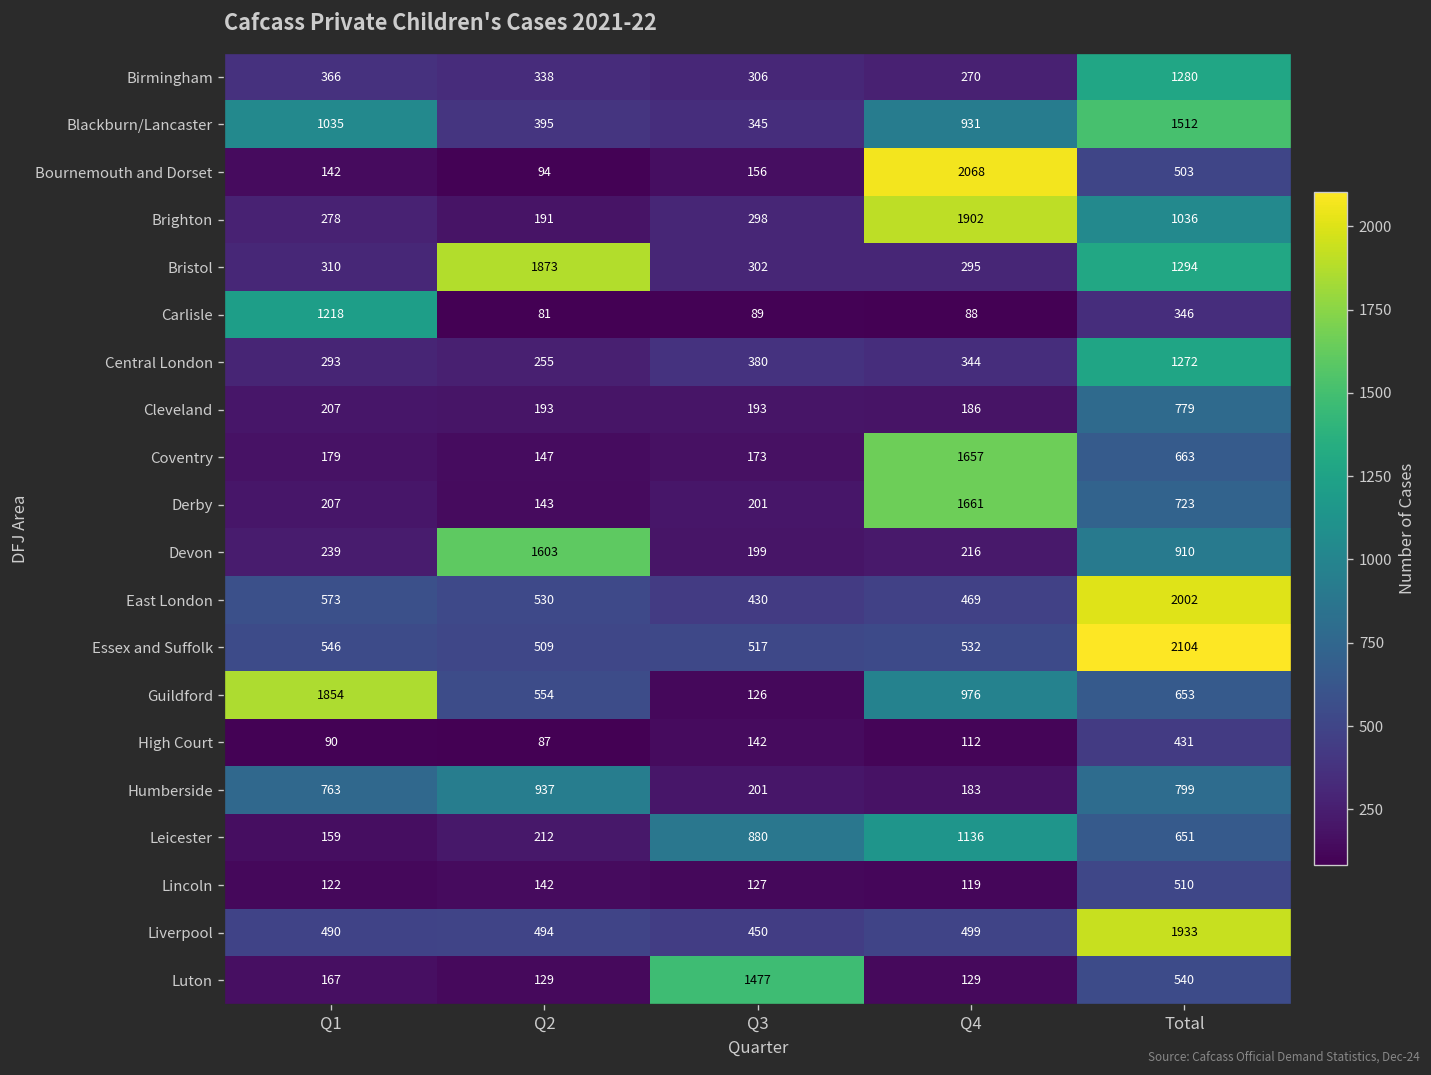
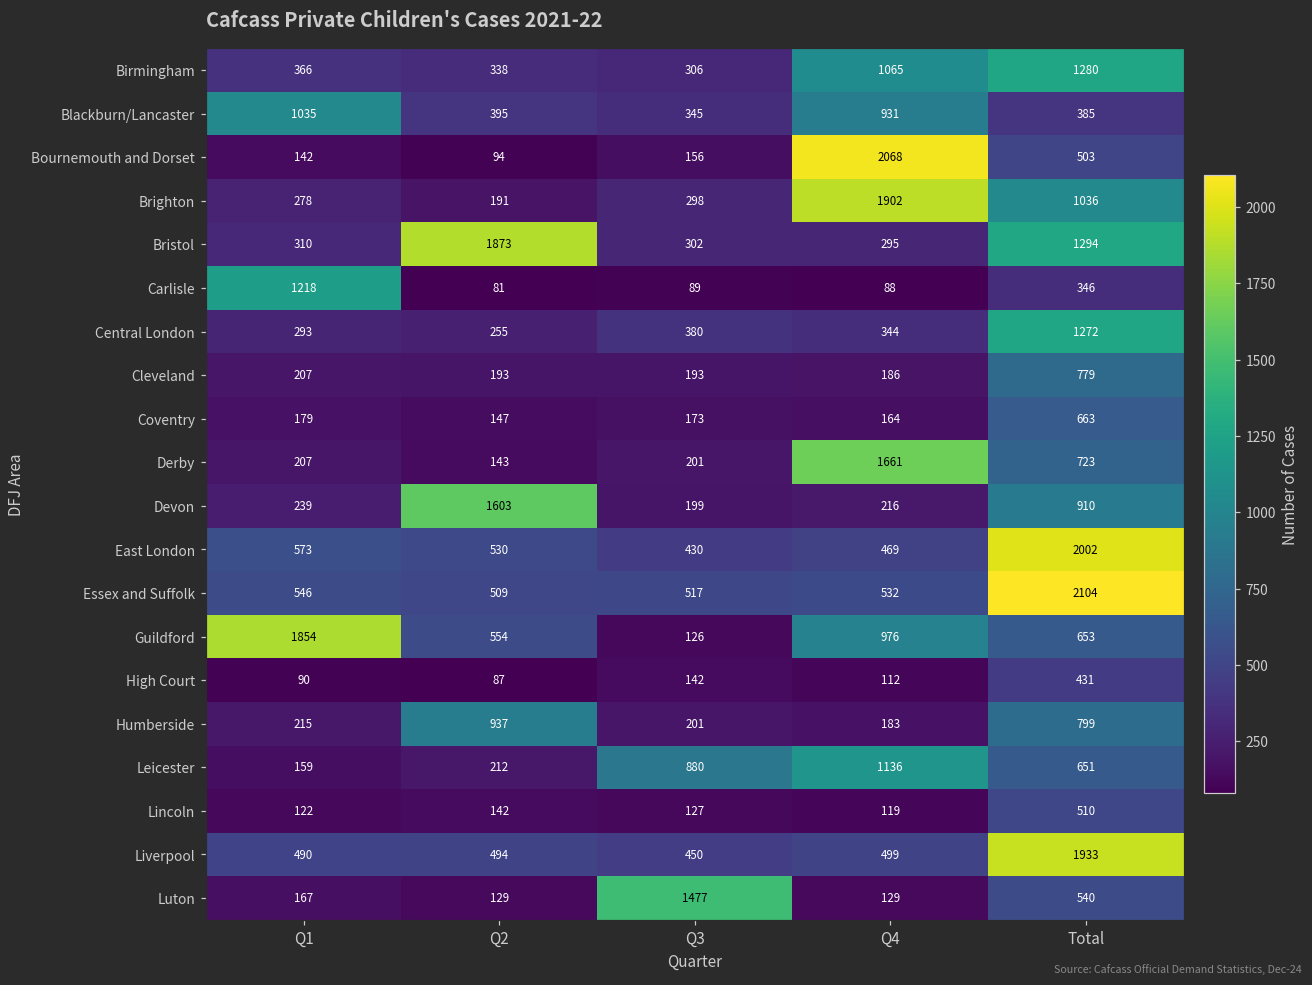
  {
    "Birmingham": {
      "Q1": 366,
      "Q2": 338,
      "Q3": 306,
-     "Q4": 270,
+     "Q4": 1065,
      "Total": 1280
    },
    "Blackburn/Lancaster": {
      "Q1": 1035,
      "Q2": 395,
      "Q3": 345,
      "Q4": 931,
-     "Total": 1512
+     "Total": 385
    },
    "Bournemouth and Dorset": {
      "Q1": 142,
      "Q2": 94,
      "Q3": 156,
      "Q4": 2068,
      "Total": 503
    },
    "Brighton": {
      "Q1": 278,
      "Q2": 191,
      "Q3": 298,
      "Q4": 1902,
      "Total": 1036
    },
    "Bristol": {
      "Q1": 310,
      "Q2": 1873,
      "Q3": 302,
      "Q4": 295,
      "Total": 1294
    },
    "Carlisle": {
      "Q1": 1218,
      "Q2": 81,
      "Q3": 89,
      "Q4": 88,
      "Total": 346
    },
    "Central London": {
      "Q1": 293,
      "Q2": 255,
      "Q3": 380,
      "Q4": 344,
      "Total": 1272
    },
    "Cleveland": {
      "Q1": 207,
      "Q2": 193,
      "Q3": 193,
      "Q4": 186,
      "Total": 779
    },
    "Coventry": {
      "Q1": 179,
      "Q2": 147,
      "Q3": 173,
-     "Q4": 1657,
+     "Q4": 164,
      "Total": 663
    },
    "Derby": {
      "Q1": 207,
      "Q2": 143,
      "Q3": 201,
      "Q4": 1661,
      "Total": 723
    },
    "Devon": {
      "Q1": 239,
      "Q2": 1603,
      "Q3": 199,
      "Q4": 216,
      "Total": 910
    },
    "East London": {
      "Q1": 573,
      "Q2": 530,
      "Q3": 430,
      "Q4": 469,
      "Total": 2002
    },
    "Essex and Suffolk": {
      "Q1": 546,
      "Q2": 509,
      "Q3": 517,
      "Q4": 532,
      "Total": 2104
    },
    "Guildford": {
      "Q1": 1854,
      "Q2": 554,
      "Q3": 126,
      "Q4": 976,
      "Total": 653
    },
    "High Court": {
      "Q1": 90,
      "Q2": 87,
      "Q3": 142,
      "Q4": 112,
      "Total": 431
    },
    "Humberside": {
-     "Q1": 763,
+     "Q1": 215,
      "Q2": 937,
      "Q3": 201,
      "Q4": 183,
      "Total": 799
    },
    "Leicester": {
      "Q1": 159,
      "Q2": 212,
      "Q3": 880,
      "Q4": 1136,
      "Total": 651
    },
    "Lincoln": {
      "Q1": 122,
      "Q2": 142,
      "Q3": 127,
      "Q4": 119,
      "Total": 510
    },
    "Liverpool": {
      "Q1": 490,
      "Q2": 494,
      "Q3": 450,
      "Q4": 499,
      "Total": 1933
    },
    "Luton": {
      "Q1": 167,
      "Q2": 129,
      "Q3": 1477,
      "Q4": 129,
      "Total": 540
    }
  }
